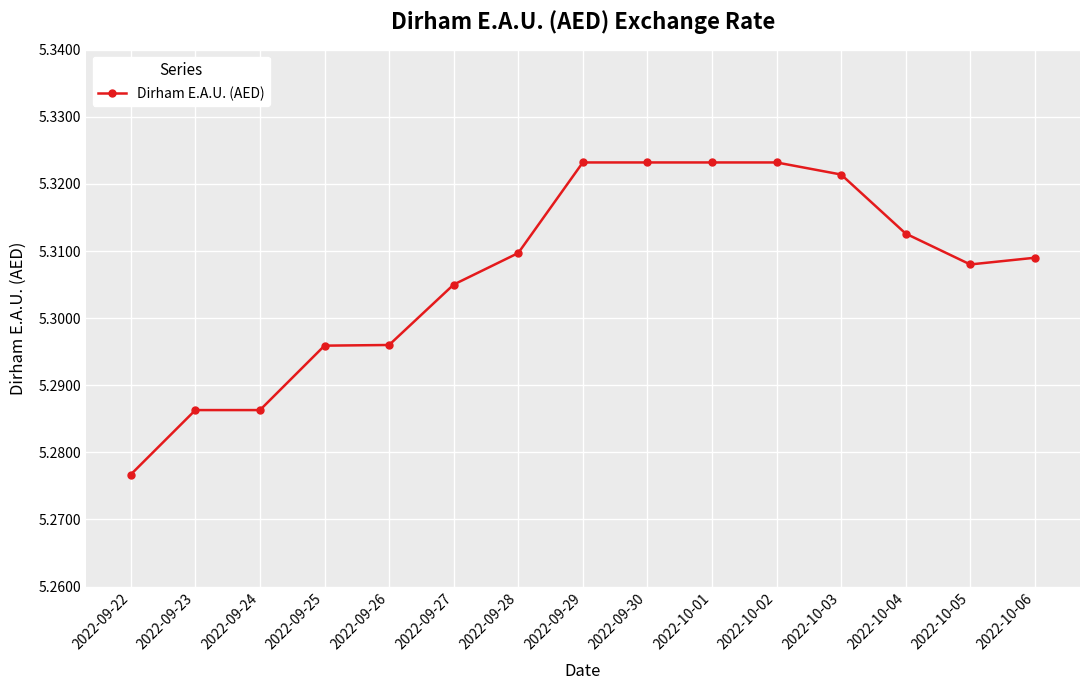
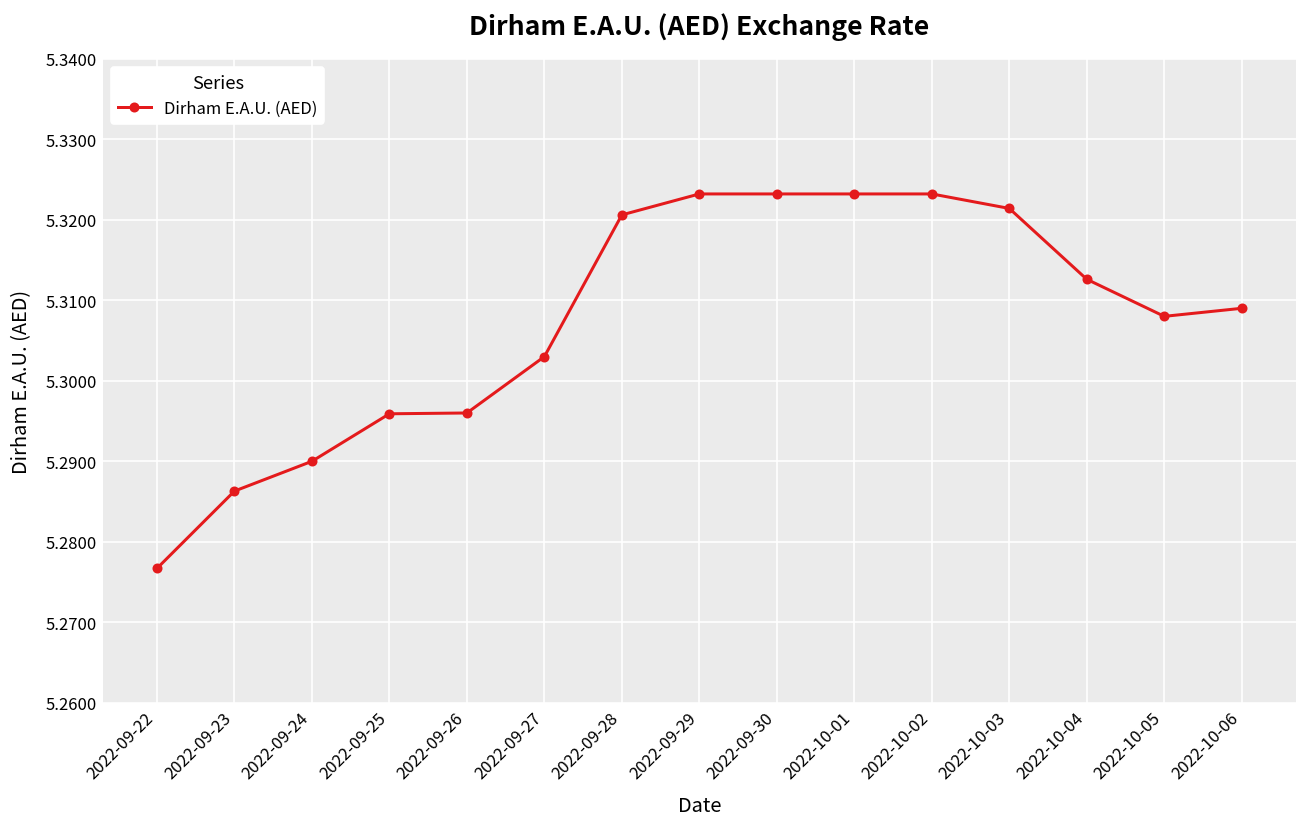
  {
    "2022-09-22": 5.277,
    "2022-09-23": 5.286,
-   "2022-09-24": 5.286,
+   "2022-09-24": 5.290,
    "2022-09-25": 5.296,
    "2022-09-26": 5.296,
-   "2022-09-27": 5.305,
-   "2022-09-28": 5.310,
+   "2022-09-27": 5.303,
+   "2022-09-28": 5.321,
    "2022-09-29": 5.323,
    "2022-09-30": 5.323,
    "2022-10-01": 5.323,
    "2022-10-02": 5.323,
    "2022-10-03": 5.321,
    "2022-10-04": 5.313,
    "2022-10-05": 5.308,
    "2022-10-06": 5.309
  }
